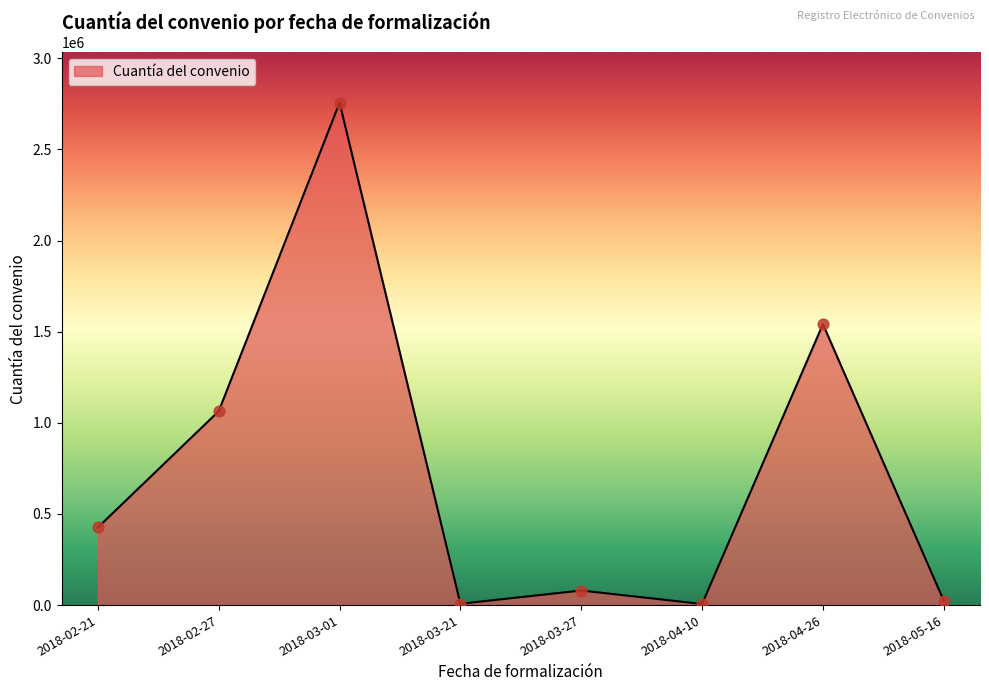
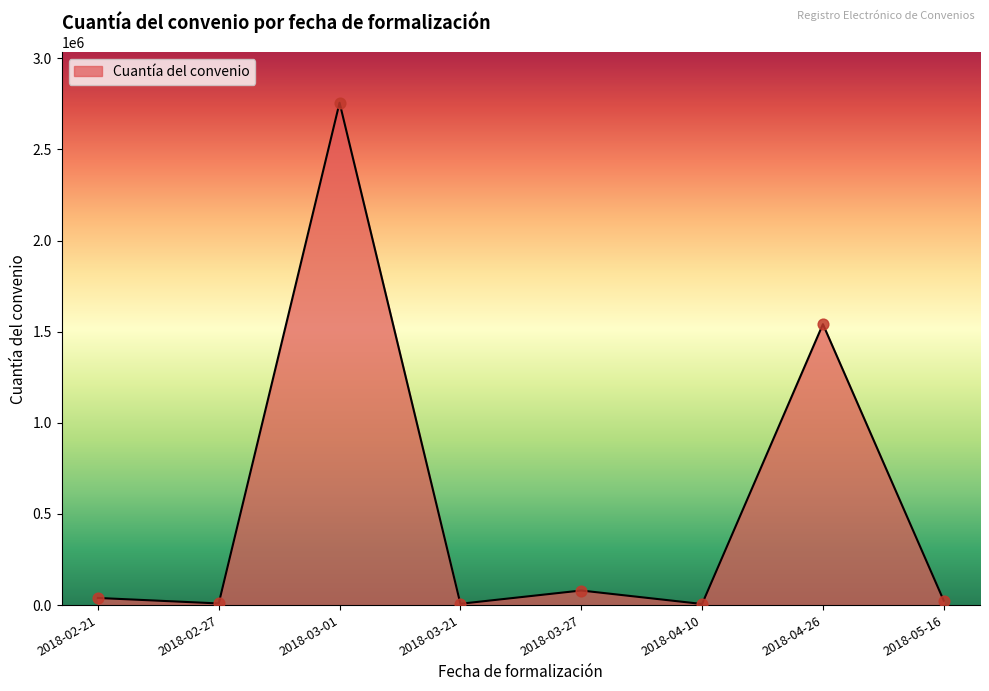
  {
-   "2018-02-21": 430000,
-   "2018-02-27": 1060000,
+   "2018-02-21": 40000,
+   "2018-02-27": 10000,
    "2018-03-01": 2760000,
    "2018-03-21": 10000,
    "2018-03-27": 80000,
    "2018-04-10": 10000,
    "2018-04-26": 1540000,
    "2018-05-16": 20000
  }
